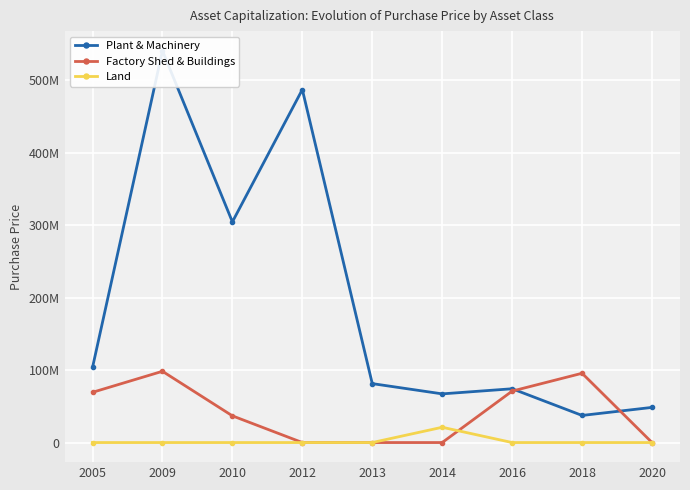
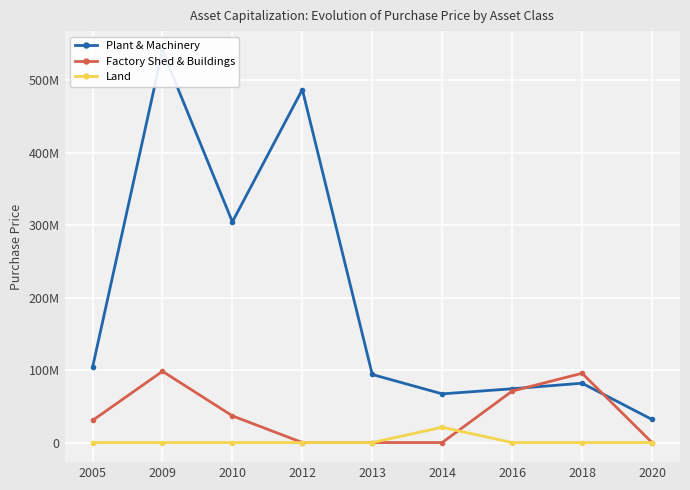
  {
    "Plant & Machinery": {
      "2005": 100000000,
      "2010": 300000000,
      "2012": 490000000,
-     "2013": 80000000,
+     "2013": 90000000,
      "2014": 70000000,
-     "2018": 40000000,
-     "2020": 50000000
+     "2018": 80000000,
+     "2020": 30000000
    },
    "Factory Shed & Buildings": {
-     "2005": 70000000,
+     "2005": 30000000,
      "2009": 100000000,
      "2010": 40000000,
      "2014": 0,
      "2018": 100000000
    },
    "Land": {
      "2005": 0,
      "2009": 0,
      "2010": 0,
      "2014": 20000000,
      "2016": 0,
      "2018": 0
    }
  }
